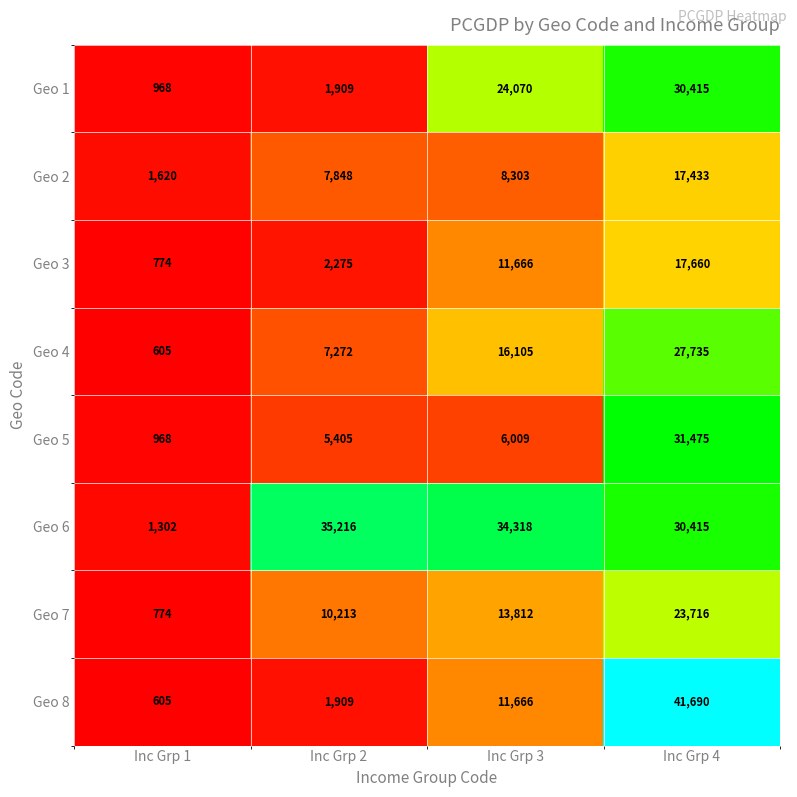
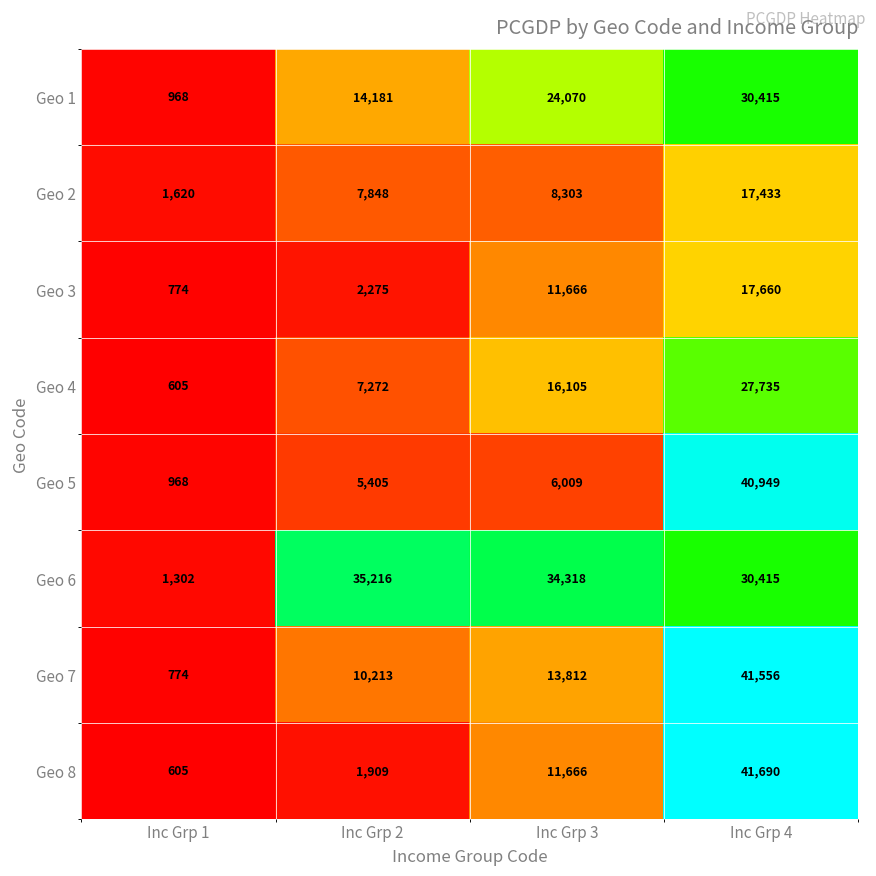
  {
    "Geo 1": {
      "Inc Grp 1": "968",
-     "Inc Grp 2": "1,909",
+     "Inc Grp 2": "14,181",
      "Inc Grp 3": "24,070",
      "Inc Grp 4": "30,415"
    },
    "Geo 2": {
      "Inc Grp 1": "1,620",
      "Inc Grp 2": "7,848",
      "Inc Grp 3": "8,303",
      "Inc Grp 4": "17,433"
    },
    "Geo 3": {
      "Inc Grp 1": "774",
      "Inc Grp 2": "2,275",
      "Inc Grp 3": "11,666",
      "Inc Grp 4": "17,660"
    },
    "Geo 4": {
      "Inc Grp 1": "605",
      "Inc Grp 2": "7,272",
      "Inc Grp 3": "16,105",
      "Inc Grp 4": "27,735"
    },
    "Geo 5": {
      "Inc Grp 1": "968",
      "Inc Grp 2": "5,405",
      "Inc Grp 3": "6,009",
-     "Inc Grp 4": "31,475"
+     "Inc Grp 4": "40,949"
    },
    "Geo 6": {
      "Inc Grp 1": "1,302",
      "Inc Grp 2": "35,216",
      "Inc Grp 3": "34,318",
      "Inc Grp 4": "30,415"
    },
    "Geo 7": {
      "Inc Grp 1": "774",
      "Inc Grp 2": "10,213",
      "Inc Grp 3": "13,812",
-     "Inc Grp 4": "23,716"
+     "Inc Grp 4": "41,556"
    },
    "Geo 8": {
      "Inc Grp 1": "605",
      "Inc Grp 2": "1,909",
      "Inc Grp 3": "11,666",
      "Inc Grp 4": "41,690"
    }
  }
